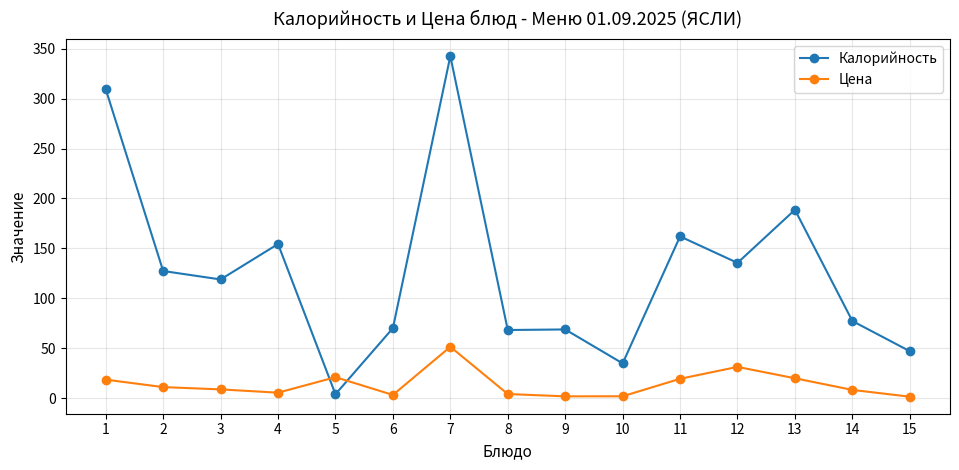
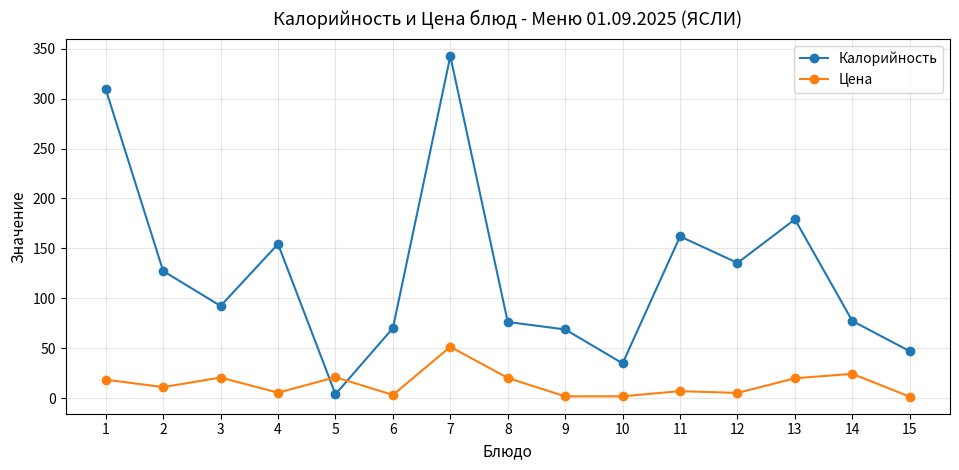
  {
    "Калорийность": {
      "1": 310,
      "2": 130,
-     "3": 120,
+     "3": 90,
      "4": 150,
      "5": 0,
      "6": 70,
      "7": 340,
-     "8": 70,
+     "8": 80,
      "9": 70,
      "10": 30,
      "11": 160,
      "12": 140,
-     "13": 190,
+     "13": 180,
      "14": 80,
      "15": 50
    },
    "Цена": {
      "1": 20,
      "2": 10,
-     "3": 10,
+     "3": 20,
      "4": 10,
      "5": 20,
      "6": 0,
      "7": 50,
-     "8": 0,
+     "8": 20,
      "9": 0,
      "10": 0,
-     "11": 20,
-     "12": 30,
+     "11": 10,
+     "12": 10,
      "13": 20,
-     "14": 10,
+     "14": 20,
      "15": 0
    }
  }
